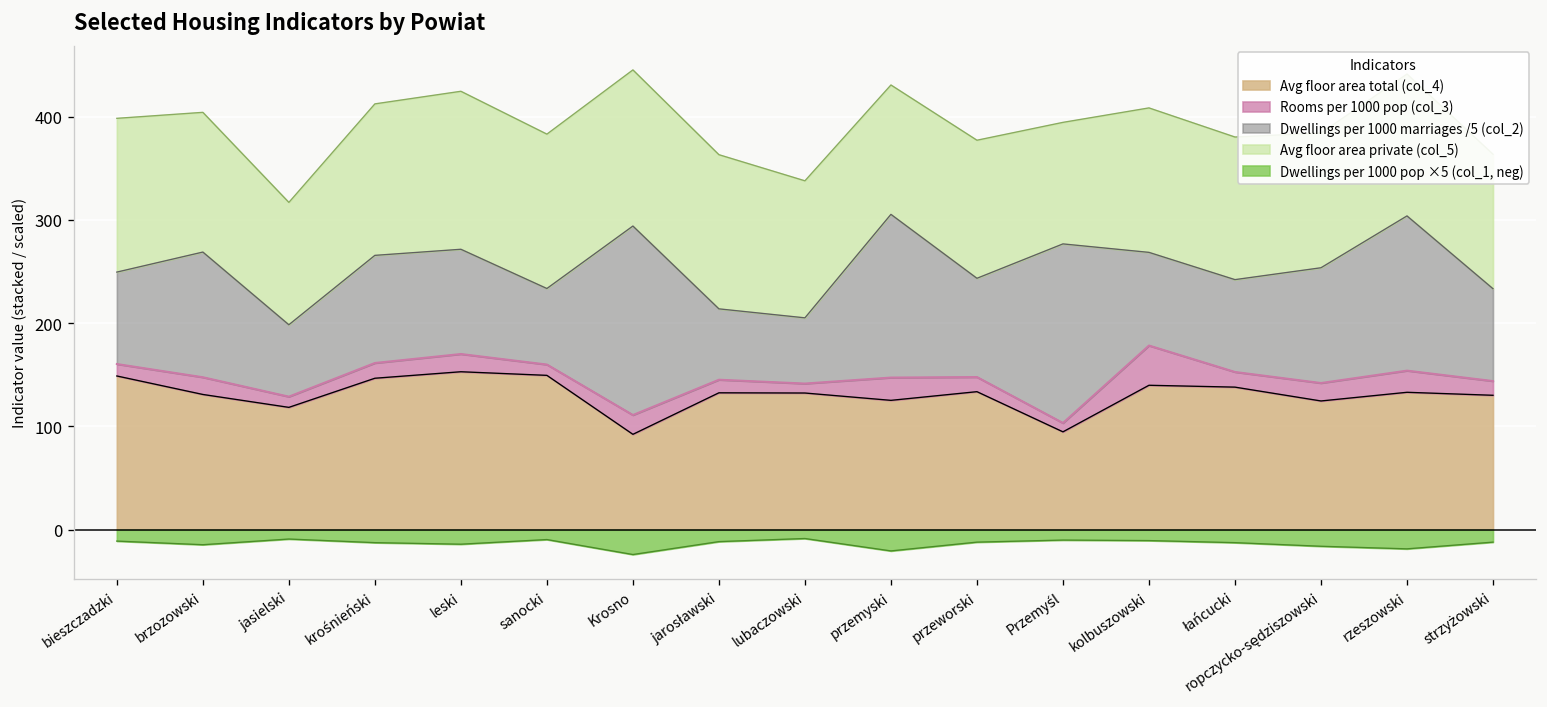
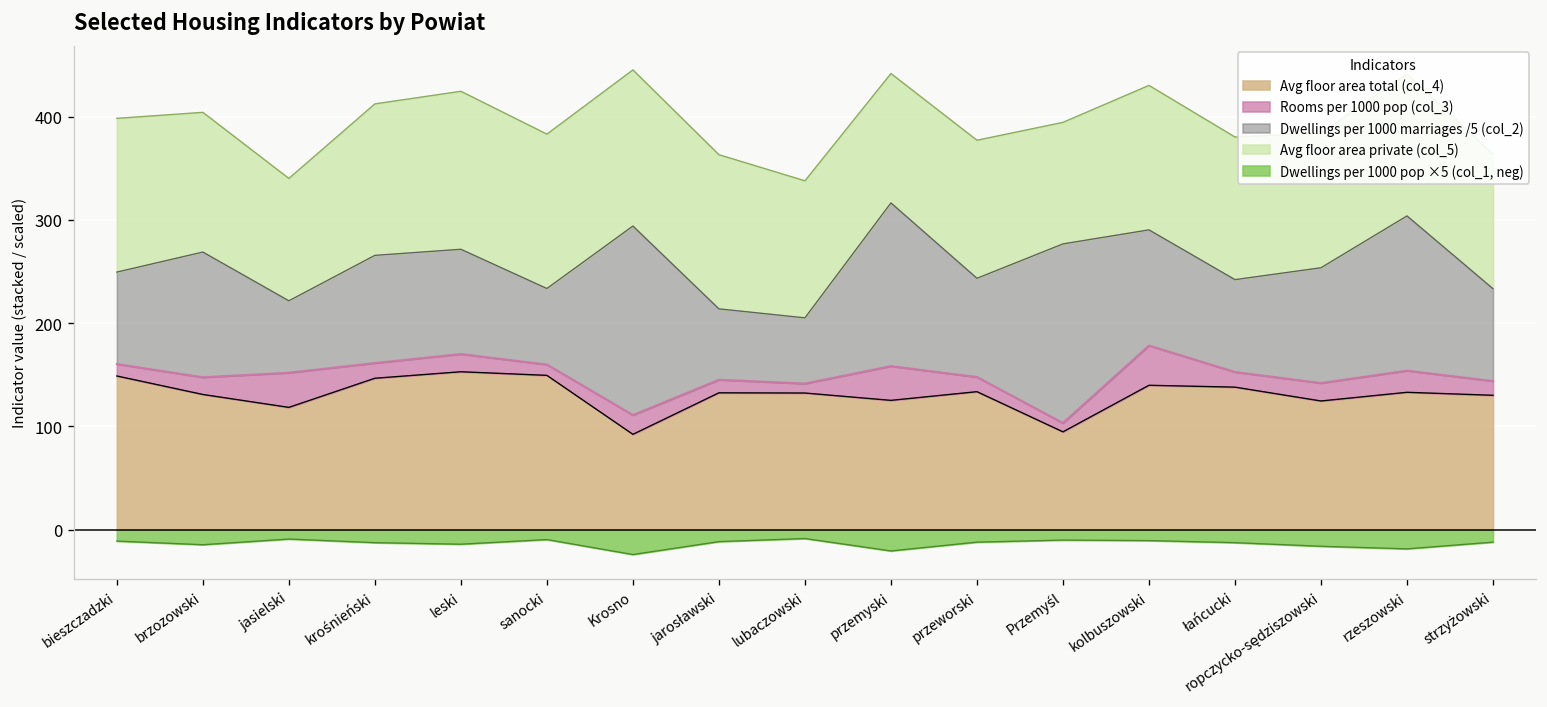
  {
    "Rooms per 1000 pop (col_3)": {
      "bieszczadzki": 10,
      "brzozowski": 20,
-     "jasielski": 10,
+     "jasielski": 30,
      "krośnieński": 10,
      "leski": 20,
      "sanocki": 10,
      "Krosno": 20,
      "jarosławski": 10,
      "lubaczowski": 10,
-     "przemyski": 20,
+     "przemyski": 30,
      "przeworski": 10,
      "Przemyśl": 10,
      "kolbuszowski": 40,
      "łańcucki": 10,
      "ropczycko-sędziszowski": 20,
      "rzeszowski": 20,
      "strzyżowski": 10
    },
    "Dwellings per 1000 marriages /5 (col_2)": {
      "bieszczadzki": 90,
      "brzozowski": 120,
      "jasielski": 70,
      "krośnieński": 100,
      "leski": 100,
      "sanocki": 70,
      "Krosno": 180,
      "jarosławski": 70,
      "lubaczowski": 60,
      "przemyski": 160,
      "przeworski": 100,
      "Przemyśl": 170,
-     "kolbuszowski": 90,
+     "kolbuszowski": 110,
      "łańcucki": 90,
      "ropczycko-sędziszowski": 110,
      "rzeszowski": 150,
      "strzyżowski": 90
    }
  }
